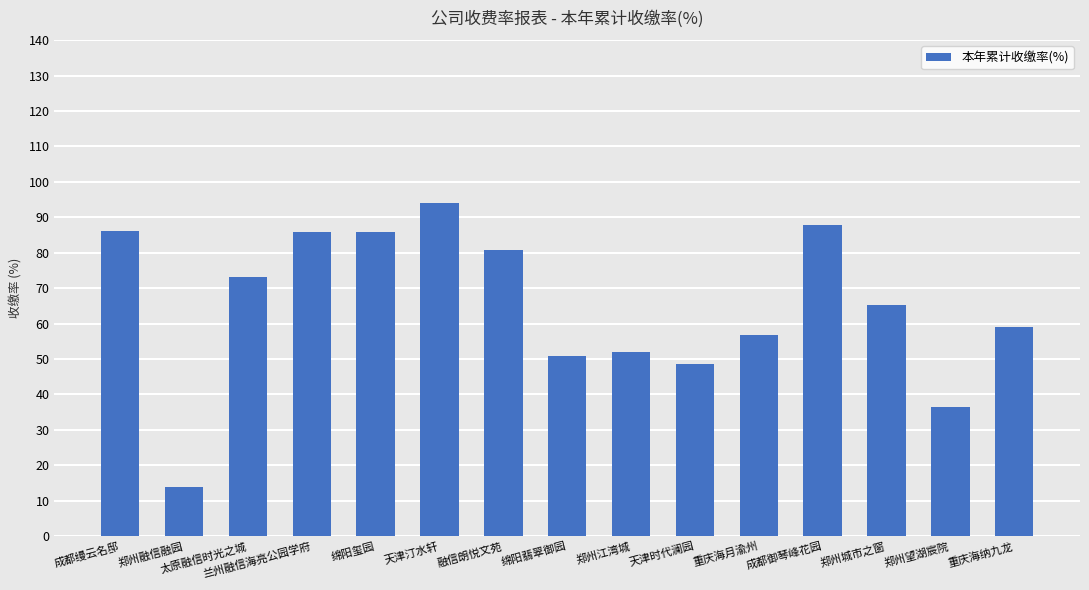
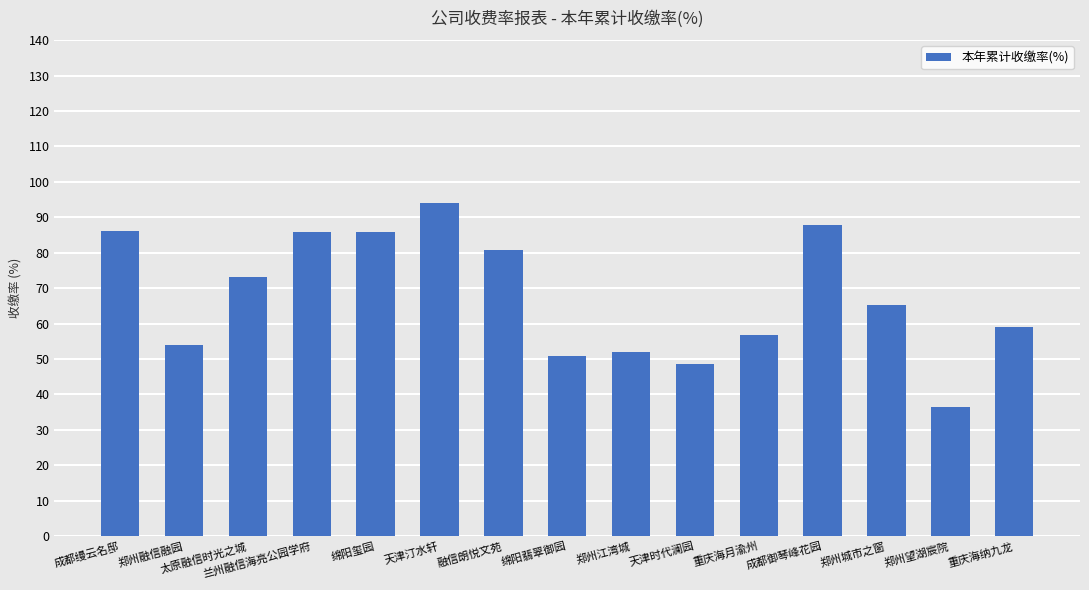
  {
    "成都缦云名邸": 86,
-   "郑州融信融园": 14,
+   "郑州融信融园": 54,
    "太原融信时光之城": 73,
    "兰州融信海亮公园学府": 86,
    "绵阳玺园": 86,
    "天津汀水轩": 94,
    "融信朗悦文苑": 81,
    "绵阳翡翠御园": 51,
    "郑州江湾城": 52,
    "天津时代澜园": 49,
    "重庆海月渝州": 57,
    "成都御琴峰花园": 88,
    "郑州城市之窗": 65,
    "郑州望湖宸院": 36,
    "重庆海纳九龙": 59
  }
